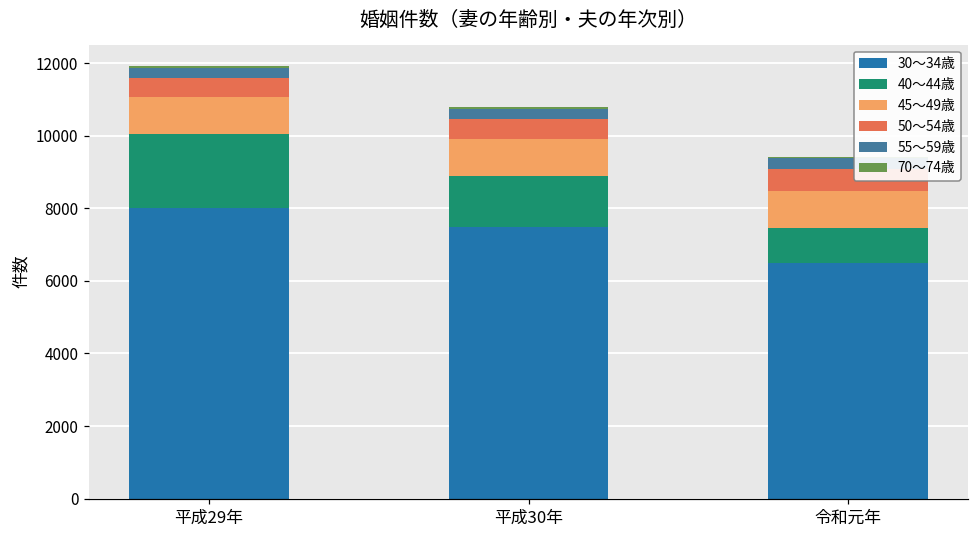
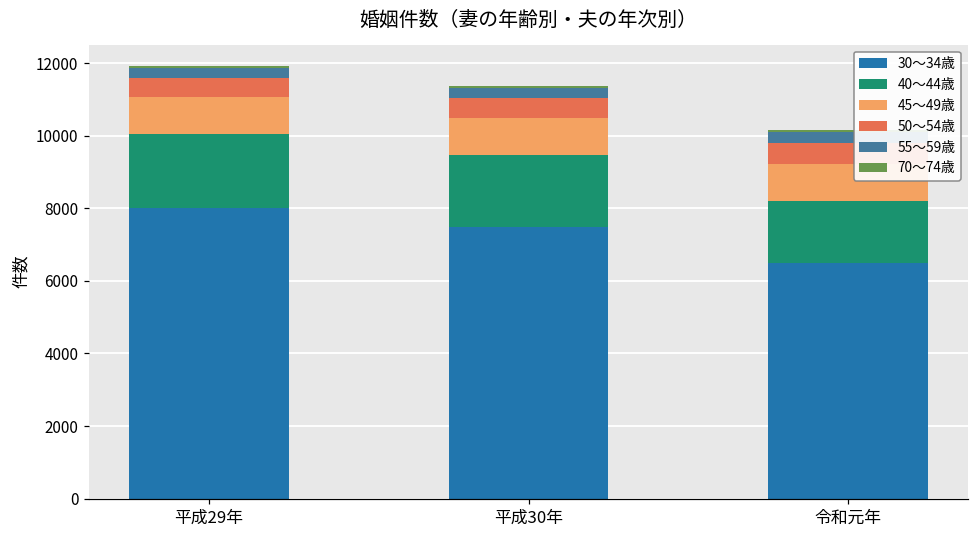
  {
    "40～44歳": {
      "平成29年": 2000,
-     "平成30年": 1400,
-     "令和元年": 1000
+     "平成30年": 2000,
+     "令和元年": 1700
    }
  }
